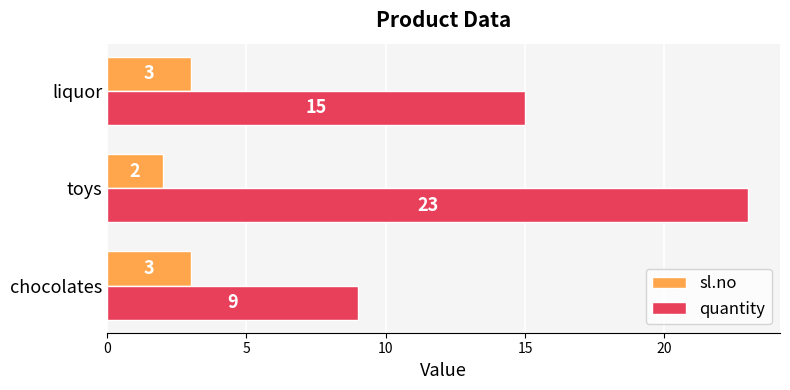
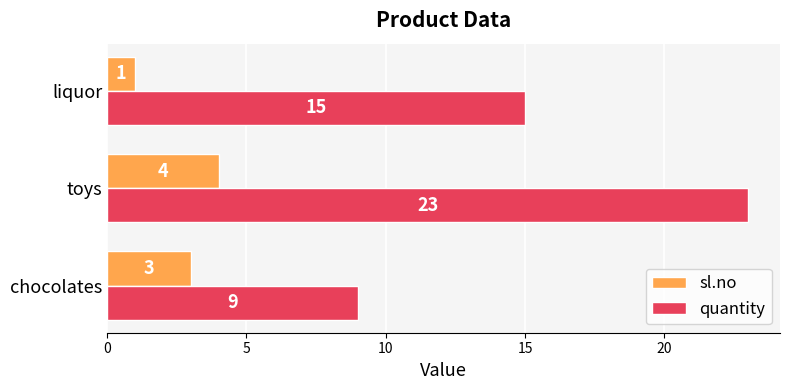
  {
    "sl.no": {
-     "liquor": 3,
-     "toys": 2,
+     "liquor": 1,
+     "toys": 4,
      "chocolates": 3
    },
    "quantity": {
      "liquor": 15,
      "toys": 23,
      "chocolates": 9
    }
  }
